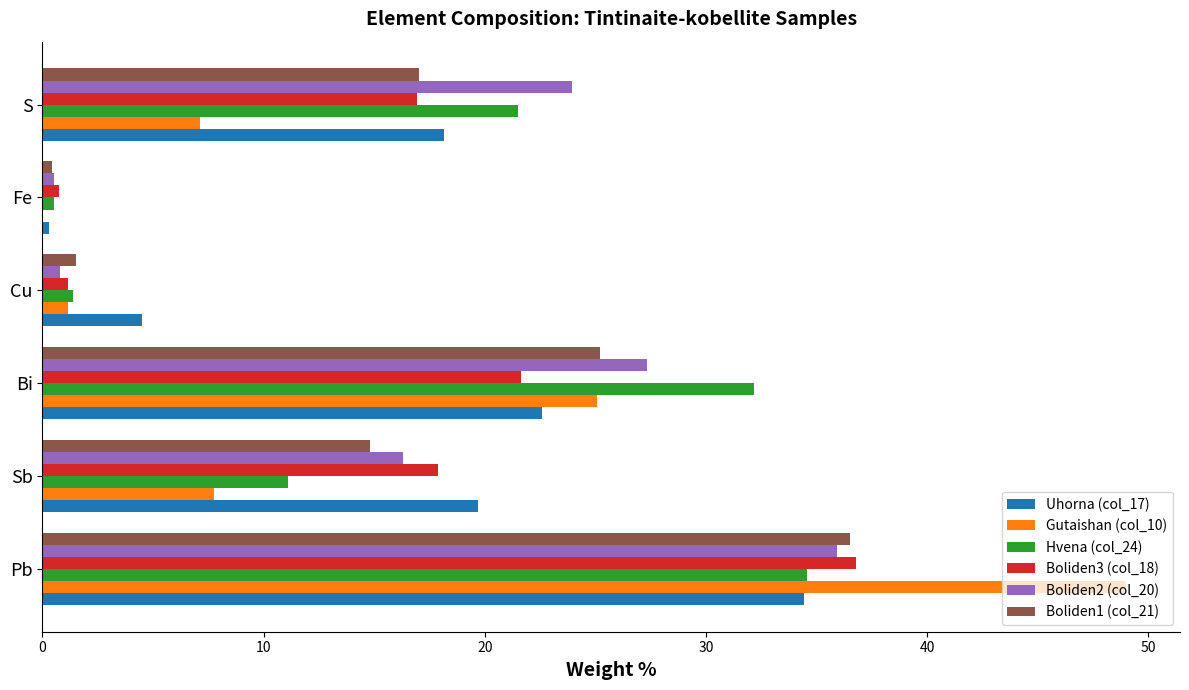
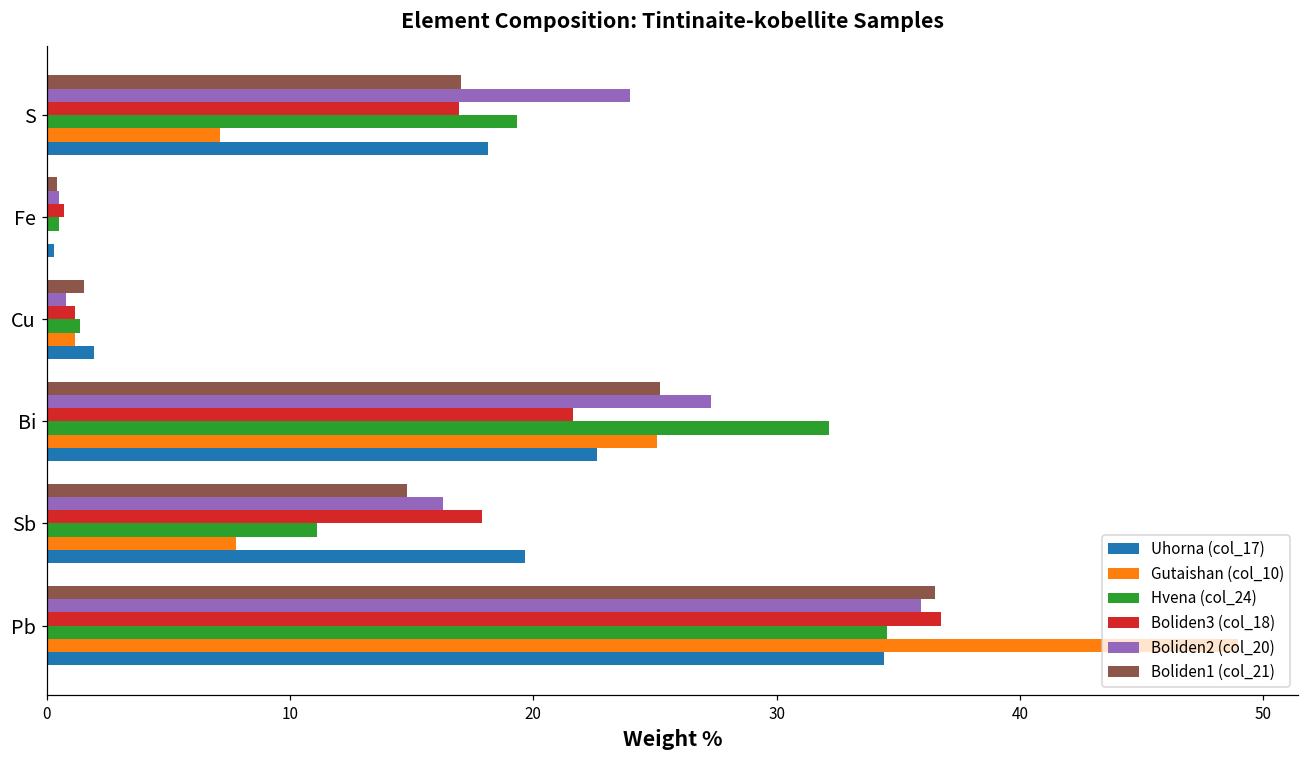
  {
    "Uhorna (col_17)": {
      "S": 18.1,
      "Fe": 0.3,
-     "Cu": 4.5,
+     "Cu": 1.9,
      "Bi": 22.6,
      "Sb": 19.7,
      "Pb": 34.4
    },
    "Gutaishan (col_10)": {
      "S": 7.1,
      "Cu": 1.2,
      "Bi": 25.1,
      "Sb": 7.8
    },
    "Hvena (col_24)": {
-     "S": 21.5,
+     "S": 19.3,
      "Fe": 0.5,
      "Cu": 1.4,
      "Bi": 32.2,
      "Sb": 11.1,
      "Pb": 34.6
    },
    "Boliden3 (col_18)": {
      "S": 16.9,
      "Fe": 0.7,
      "Cu": 1.2,
      "Bi": 21.6,
      "Sb": 17.9,
      "Pb": 36.8
    },
    "Boliden2 (col_20)": {
      "S": 24.0,
      "Fe": 0.5,
      "Cu": 0.8,
      "Bi": 27.3,
      "Sb": 16.3,
      "Pb": 35.9
    },
    "Boliden1 (col_21)": {
      "S": 17.0,
      "Fe": 0.4,
      "Cu": 1.5,
      "Bi": 25.2,
      "Sb": 14.8,
      "Pb": 36.5
    }
  }
